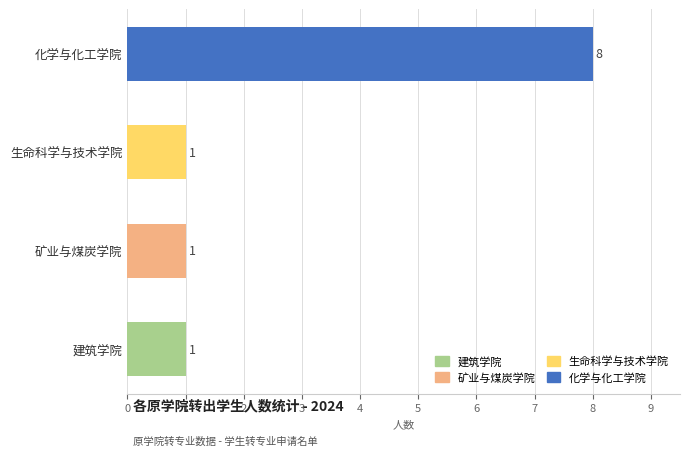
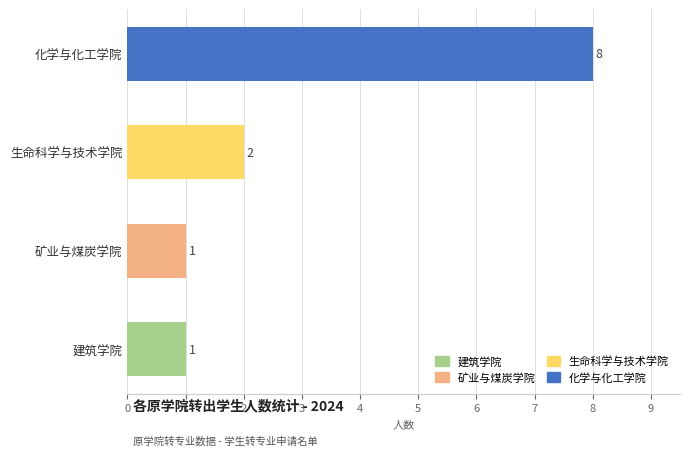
  {
    "化学与化工学院": 8,
-   "生命科学与技术学院": 1,
+   "生命科学与技术学院": 2,
    "矿业与煤炭学院": 1,
    "建筑学院": 1
  }
